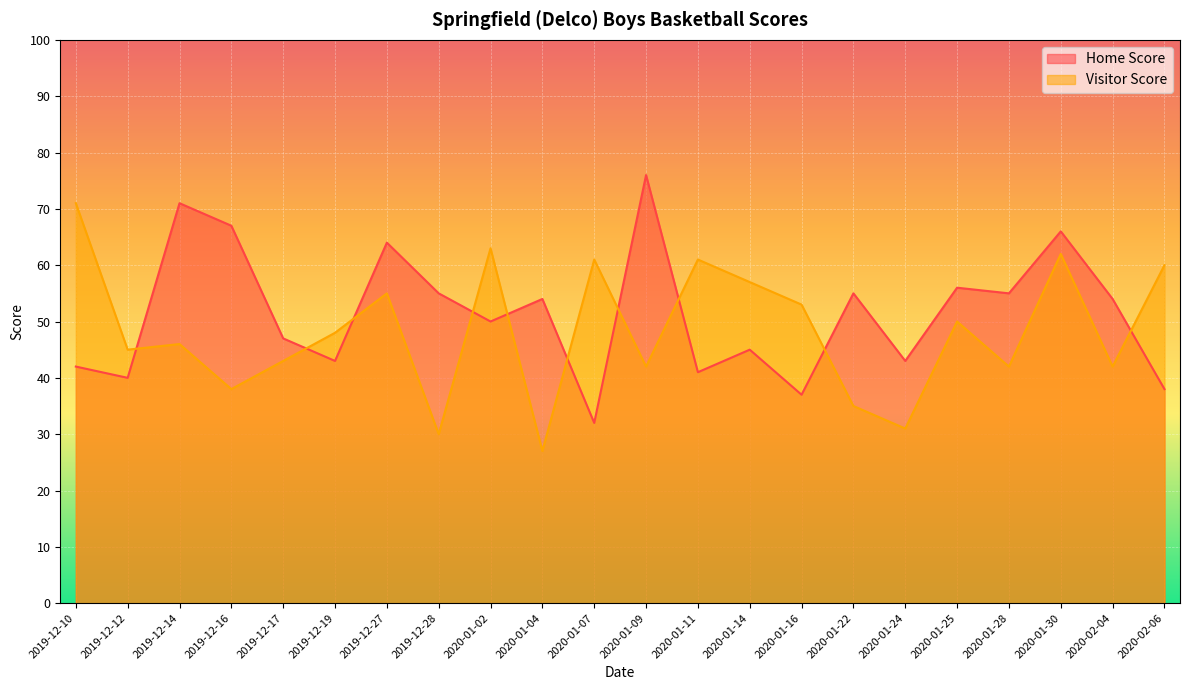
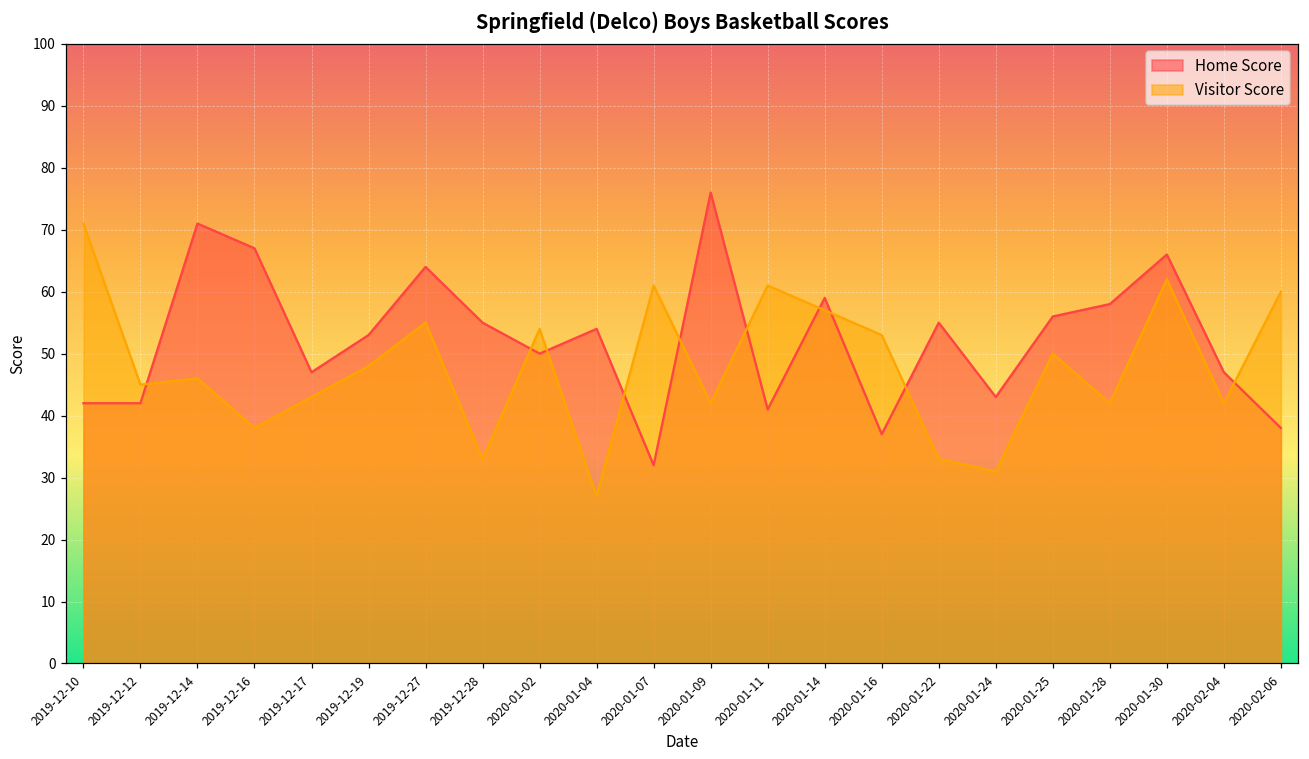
  {
    "Home Score": {
      "2019-12-10": 42,
-     "2019-12-12": 40,
+     "2019-12-12": 42,
      "2019-12-14": 71,
      "2019-12-16": 67,
      "2019-12-17": 47,
-     "2019-12-19": 43,
+     "2019-12-19": 53,
      "2019-12-27": 64,
      "2019-12-28": 55,
      "2020-01-02": 50,
      "2020-01-04": 54,
      "2020-01-07": 32,
      "2020-01-09": 76,
      "2020-01-11": 41,
-     "2020-01-14": 45,
+     "2020-01-14": 59,
      "2020-01-16": 37,
      "2020-01-22": 55,
      "2020-01-24": 43,
      "2020-01-25": 56,
-     "2020-01-28": 55,
+     "2020-01-28": 58,
      "2020-01-30": 66,
-     "2020-02-04": 54,
+     "2020-02-04": 47,
      "2020-02-06": 38
    },
    "Visitor Score": {
      "2019-12-10": 71,
      "2019-12-12": 45,
      "2019-12-14": 46,
      "2019-12-16": 38,
      "2019-12-17": 43,
      "2019-12-19": 48,
      "2019-12-27": 55,
-     "2019-12-28": 30,
-     "2020-01-02": 63,
+     "2019-12-28": 33,
+     "2020-01-02": 54,
      "2020-01-04": 27,
      "2020-01-07": 61,
      "2020-01-09": 42,
      "2020-01-11": 61,
      "2020-01-14": 57,
      "2020-01-16": 53,
-     "2020-01-22": 35,
+     "2020-01-22": 33,
      "2020-01-24": 31,
      "2020-01-25": 50,
      "2020-01-28": 42,
      "2020-01-30": 62,
      "2020-02-04": 42,
      "2020-02-06": 60
    }
  }
